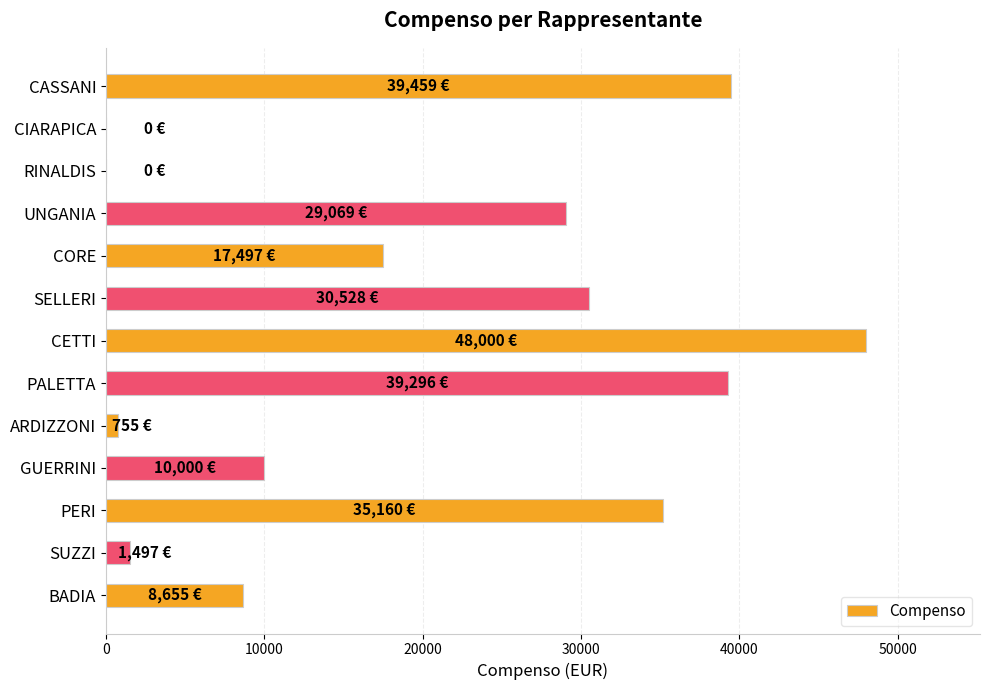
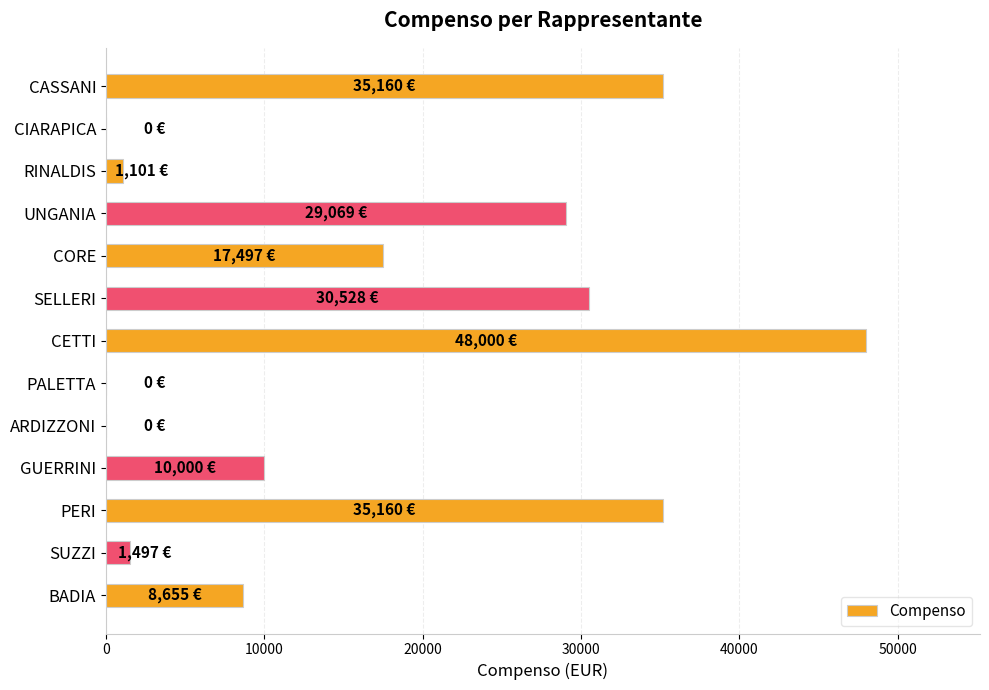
  {
-   "CASSANI": "39,459",
-   "RINALDIS": "0",
+   "CASSANI": "35,160",
+   "RINALDIS": "1,101",
    "UNGANIA": "29,069",
    "CORE": "17,497",
    "SELLERI": "30,528",
    "CETTI": "48,000",
-   "PALETTA": "39,296",
-   "ARDIZZONI": "755",
+   "PALETTA": "0",
+   "ARDIZZONI": "0",
    "GUERRINI": "10,000",
    "PERI": "35,160",
    "SUZZI": "1,497",
    "BADIA": "8,655"
  }
